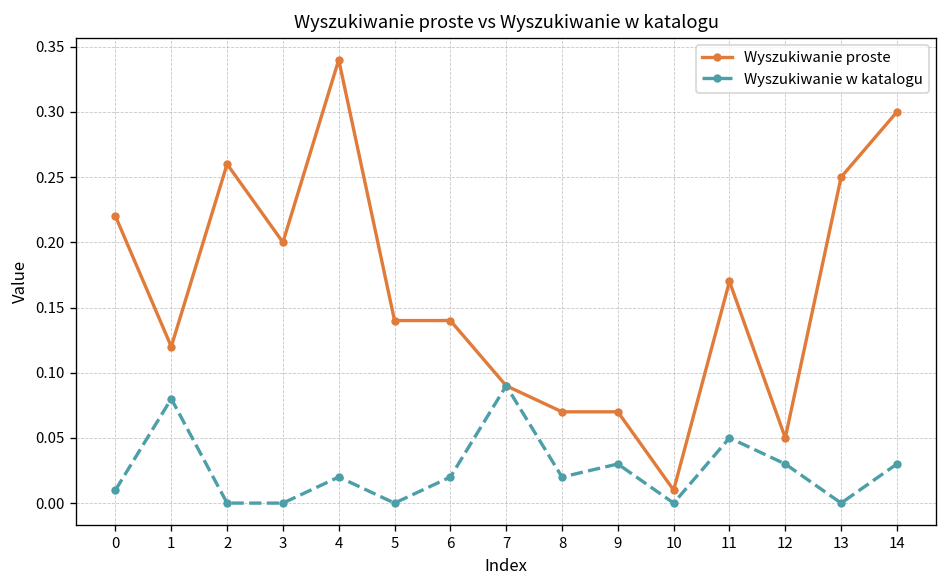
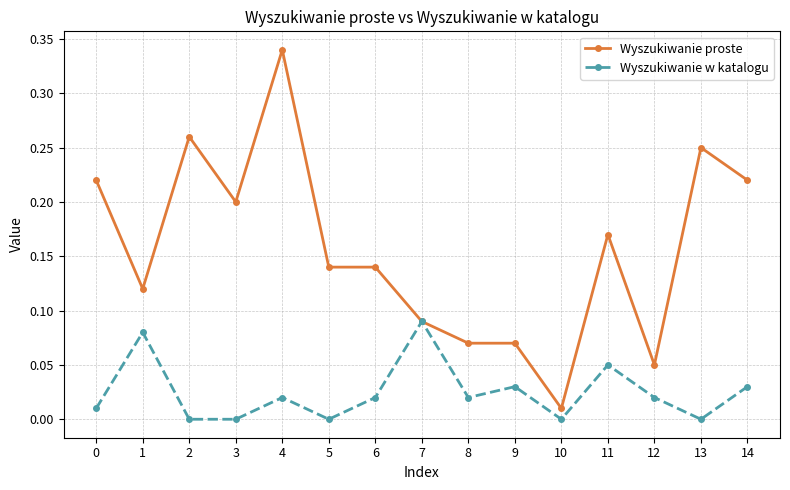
  {
    "Wyszukiwanie proste": {
      "0": 0.22,
      "1": 0.12,
      "2": 0.26,
      "3": 0.20,
      "4": 0.34,
      "5": 0.14,
      "6": 0.14,
      "8": 0.07,
      "9": 0.07,
      "10": 0.01,
      "11": 0.17,
      "12": 0.05,
      "13": 0.25,
-     "14": 0.30
+     "14": 0.22
    },
    "Wyszukiwanie w katalogu": {
      "0": 0.01,
      "1": 0.08,
      "2": 0.00,
      "3": 0.00,
      "4": 0.02,
      "5": 0.00,
      "6": 0.02,
      "8": 0.02,
      "9": 0.03,
      "10": 0.00,
      "11": 0.05,
-     "12": 0.03,
+     "12": 0.02,
      "13": 0.00,
      "14": 0.03
    }
  }
